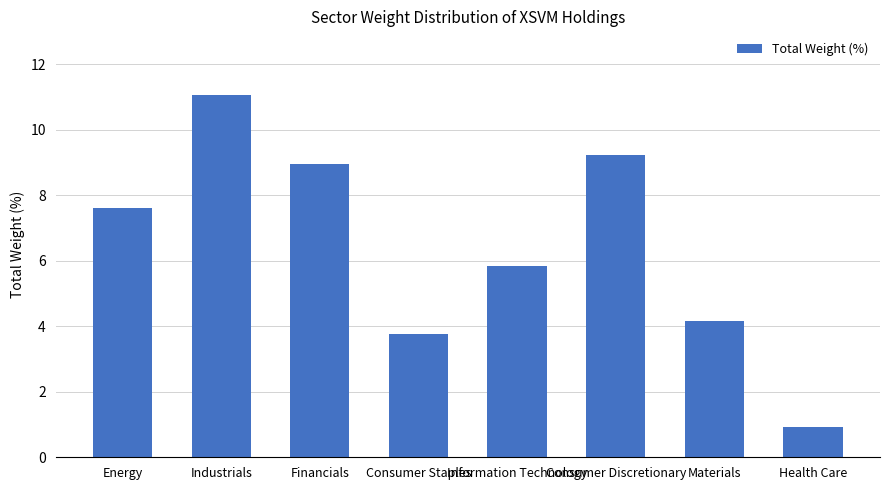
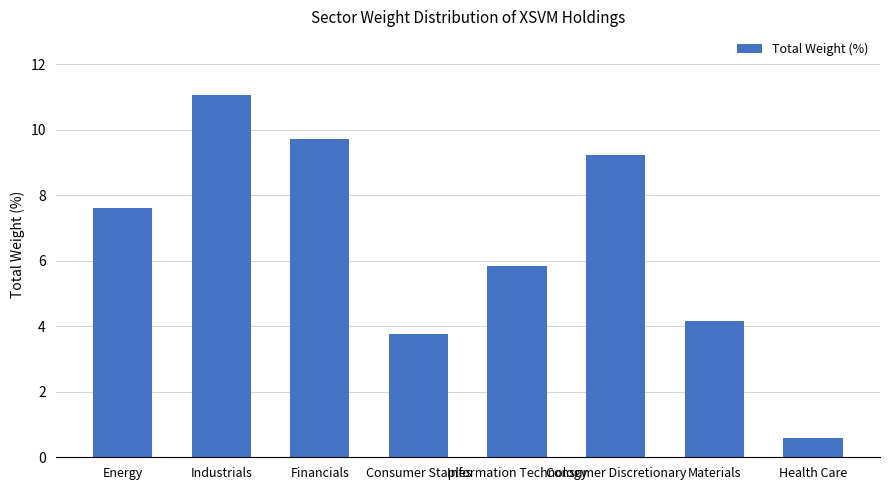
  {
    "Energy": 7.6,
    "Industrials": 11.1,
-   "Financials": 9.0,
+   "Financials": 9.7,
    "Materials": 4.2,
-   "Health Care": 0.9
+   "Health Care": 0.6
  }
